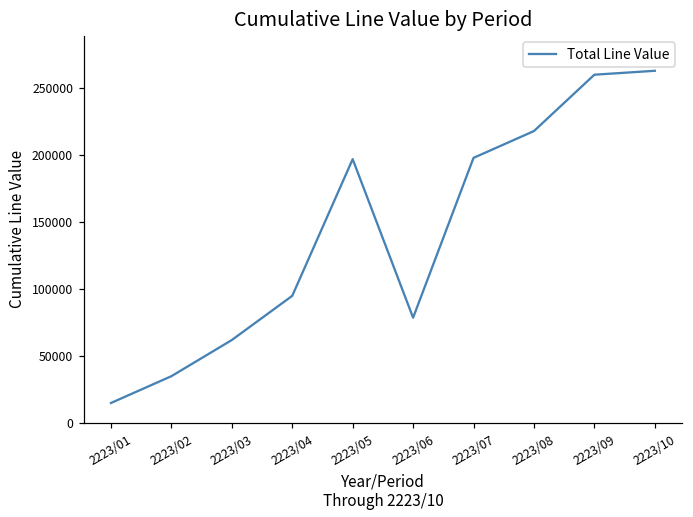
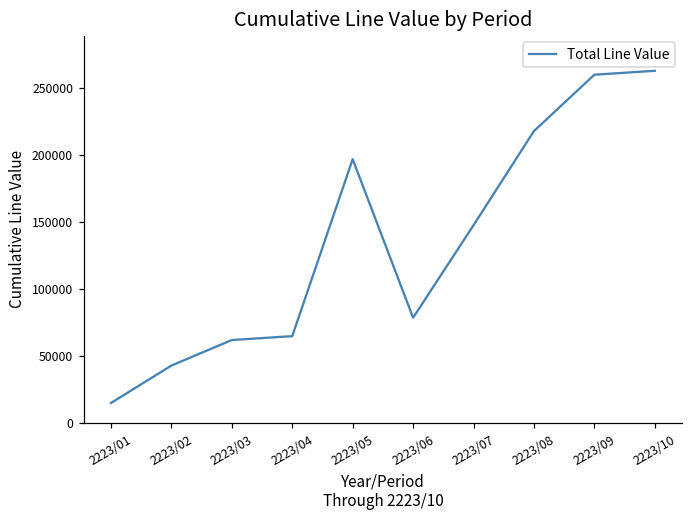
  {
    "2223/01": 15000,
-   "2223/02": 35000,
+   "2223/02": 43000,
    "2223/03": 62000,
-   "2223/04": 95000,
+   "2223/04": 65000,
    "2223/05": 197000,
    "2223/06": 79000,
-   "2223/07": 198000,
+   "2223/07": 148000,
    "2223/08": 218000,
    "2223/09": 260000,
    "2223/10": 263000
  }
